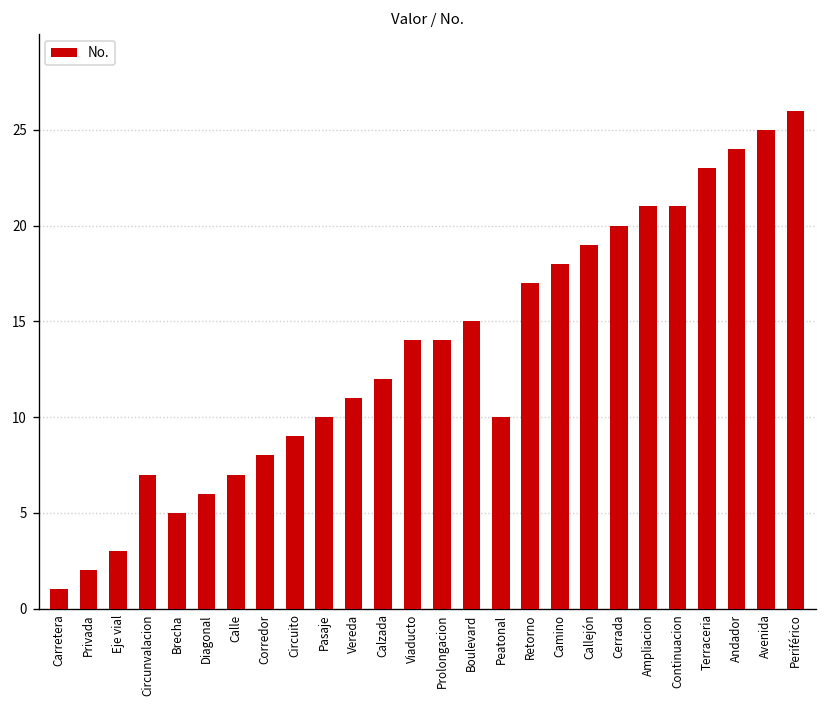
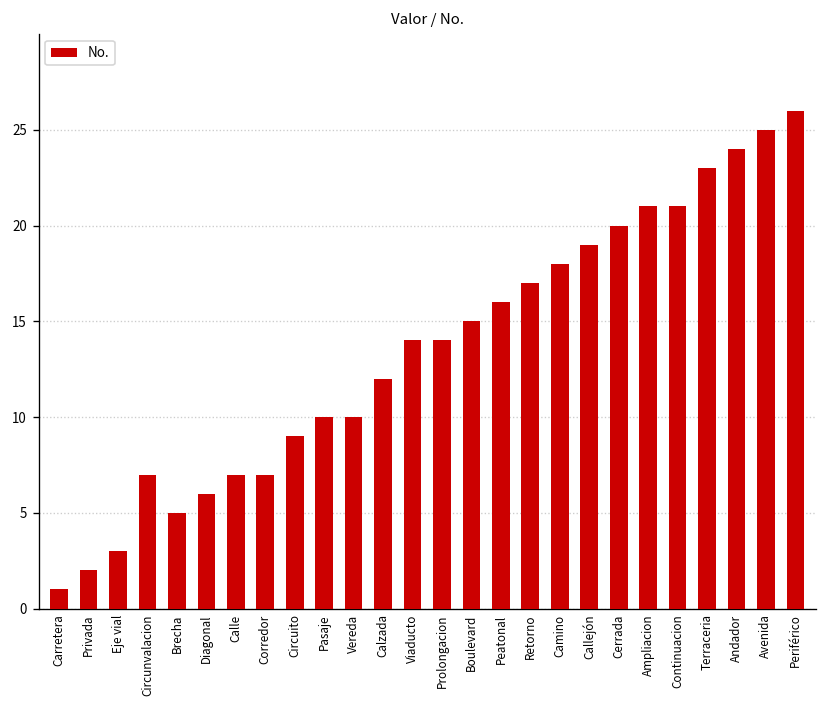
  {
    "Carretera": 1,
    "Privada": 2,
    "Eje vial": 3,
    "Circunvalacion": 7,
    "Brecha": 5,
    "Diagonal": 6,
    "Calle": 7,
-   "Corredor": 8,
+   "Corredor": 7,
    "Circuito": 9,
    "Pasaje": 10,
-   "Vereda": 11,
+   "Vereda": 10,
    "Calzada": 12,
    "Viaducto": 14,
    "Prolongacion": 14,
    "Boulevard": 15,
-   "Peatonal": 10,
+   "Peatonal": 16,
    "Retorno": 17,
    "Camino": 18,
    "Callejón": 19,
    "Cerrada": 20,
    "Ampliacion": 21,
    "Continuacion": 21,
    "Terraceria": 23,
    "Andador": 24,
    "Avenida": 25,
    "Periférico": 26
  }
